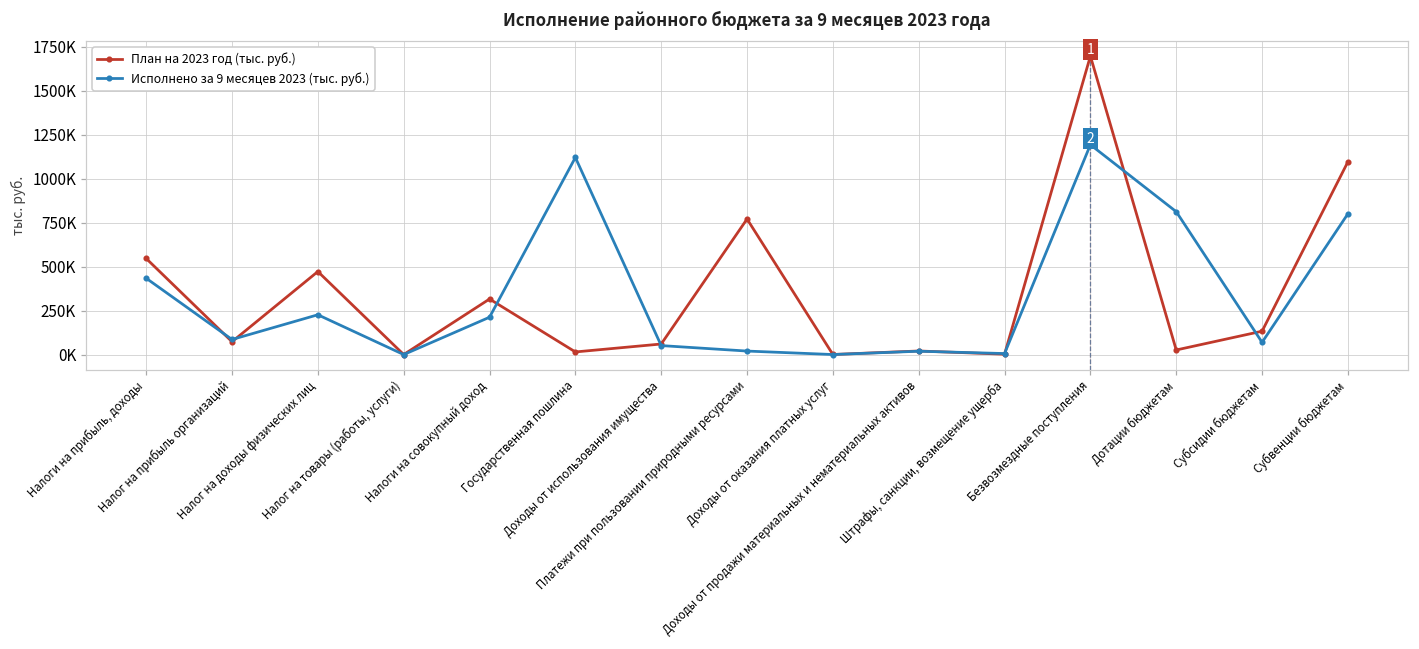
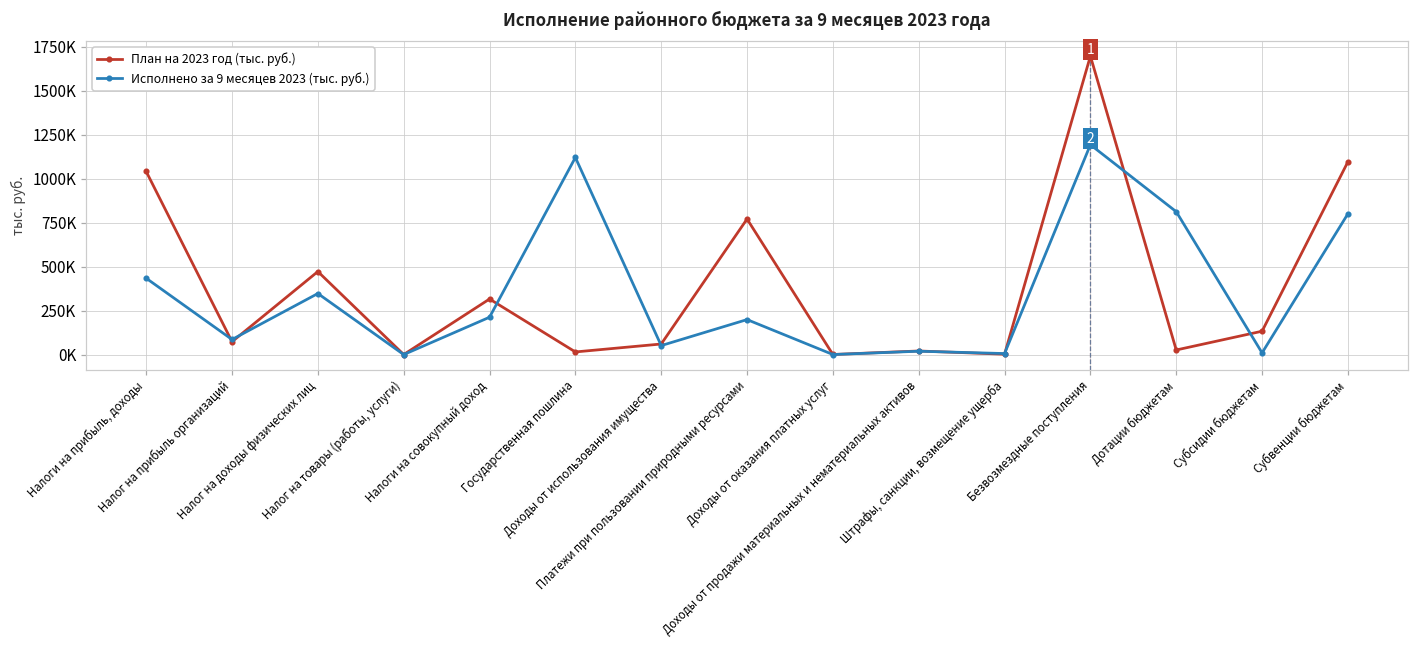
  {
    "План на 2023 год (тыс. руб.)": {
-     "Налоги на прибыль, доходы": 550000,
+     "Налоги на прибыль, доходы": 1040000,
      "Налог на доходы физических лиц": 470000,
      "Налоги на совокупный доход": 320000,
      "Государственная пошлина": 20000,
      "Платежи при пользовании природными ресурсами": 770000,
      "Дотации бюджетам": 30000,
      "Субсидии бюджетам": 130000,
      "Субвенции бюджетам": 1100000
    },
    "Исполнено за 9 месяцев 2023 (тыс. руб.)": {
      "Налоги на прибыль, доходы": 430000,
-     "Налог на доходы физических лиц": 230000,
+     "Налог на доходы физических лиц": 350000,
      "Налоги на совокупный доход": 210000,
      "Государственная пошлина": 1120000,
-     "Платежи при пользовании природными ресурсами": 20000,
+     "Платежи при пользовании природными ресурсами": 200000,
      "Дотации бюджетам": 810000,
-     "Субсидии бюджетам": 70000,
+     "Субсидии бюджетам": 10000,
      "Субвенции бюджетам": 800000
    }
  }
